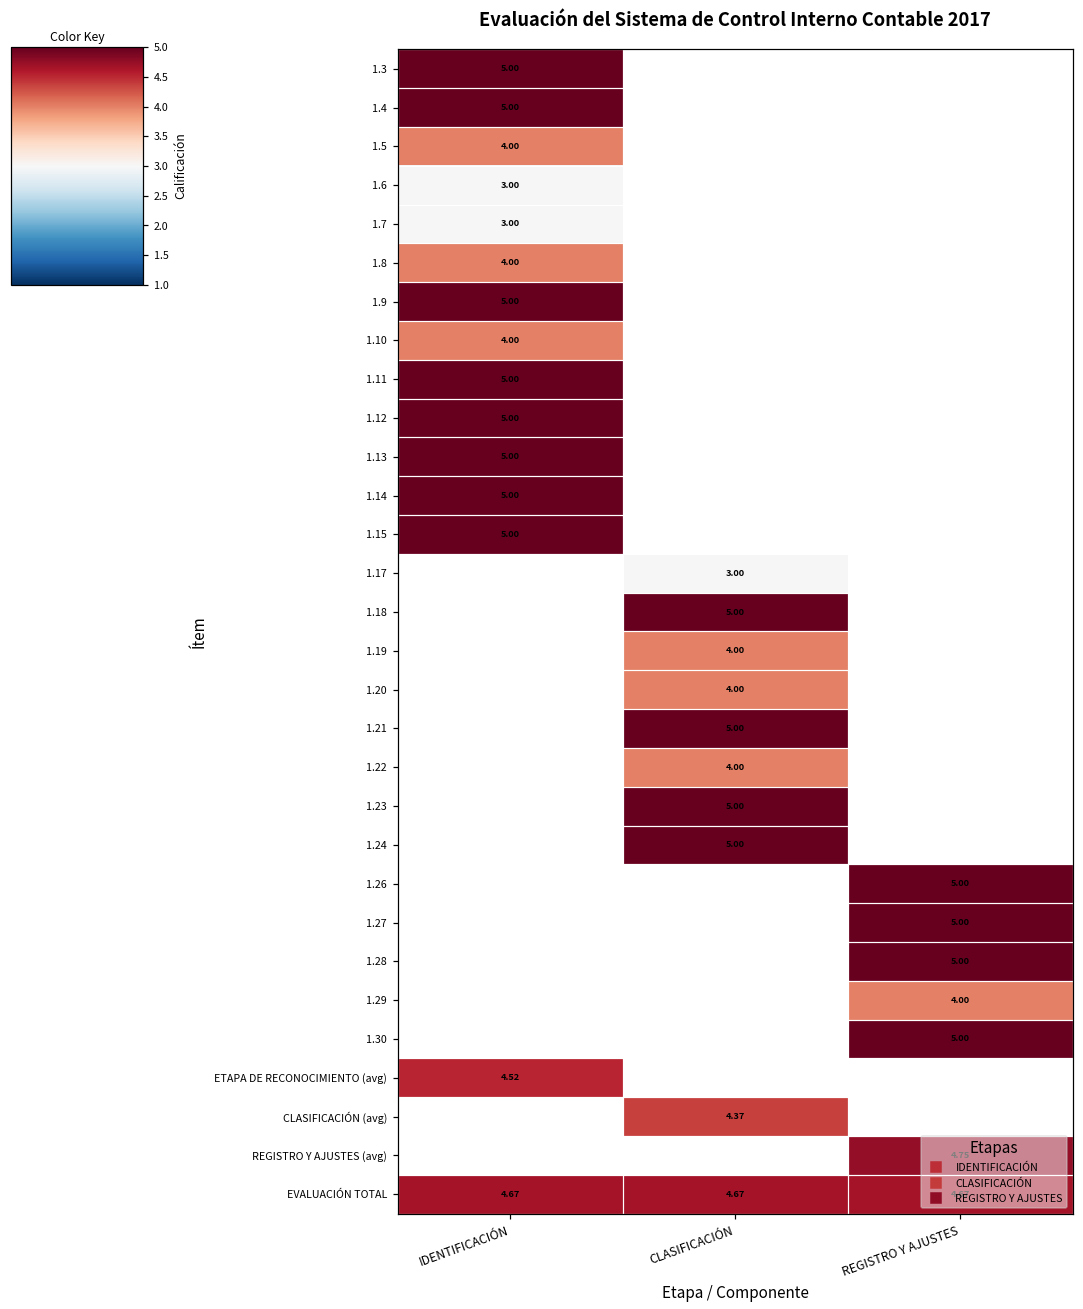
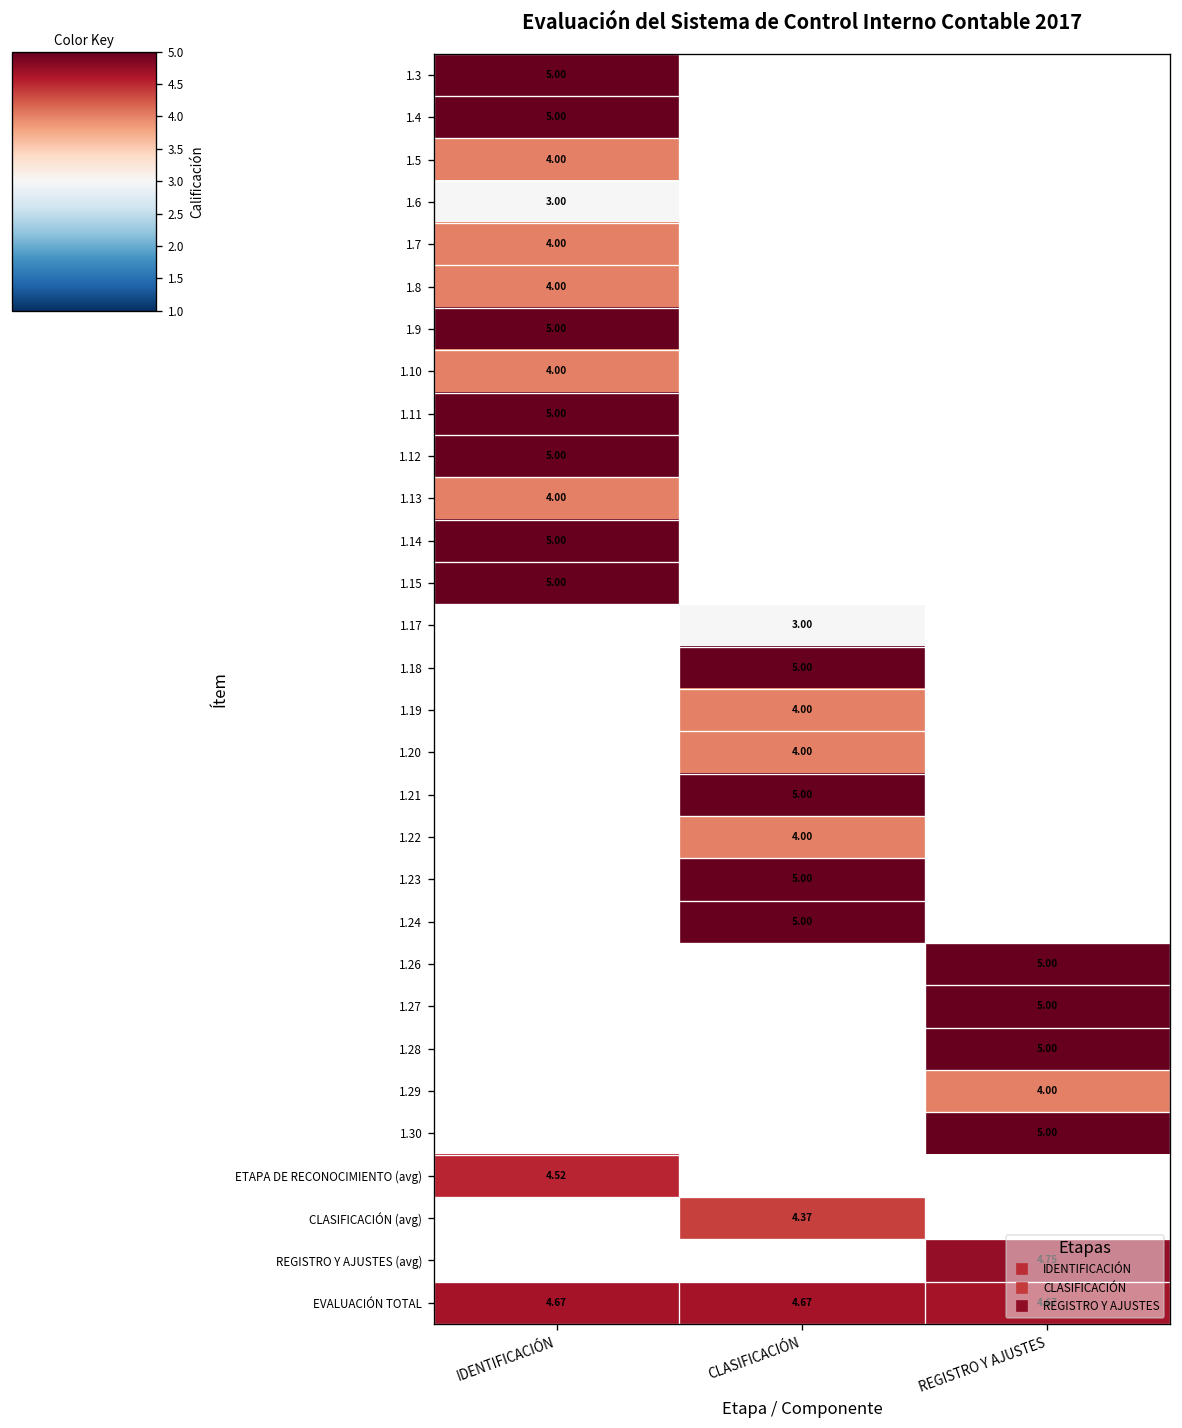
  {
    "1.3": {
      "IDENTIFICACIÓN": 5.00
    },
    "1.4": {
      "IDENTIFICACIÓN": 5.00
    },
    "1.5": {
      "IDENTIFICACIÓN": 4.00
    },
    "1.6": {
      "IDENTIFICACIÓN": 3.00
    },
    "1.7": {
-     "IDENTIFICACIÓN": 3.00
+     "IDENTIFICACIÓN": 4.00
    },
    "1.8": {
      "IDENTIFICACIÓN": 4.00
    },
    "1.9": {
      "IDENTIFICACIÓN": 5.00
    },
    "1.10": {
      "IDENTIFICACIÓN": 4.00
    },
    "1.11": {
      "IDENTIFICACIÓN": 5.00
    },
    "1.12": {
      "IDENTIFICACIÓN": 5.00
    },
    "1.13": {
-     "IDENTIFICACIÓN": 5.00
+     "IDENTIFICACIÓN": 4.00
    },
    "1.14": {
      "IDENTIFICACIÓN": 5.00
    },
    "1.15": {
      "IDENTIFICACIÓN": 5.00
    },
    "1.17": {
      "CLASIFICACIÓN": 3.00
    },
    "1.18": {
      "CLASIFICACIÓN": 5.00
    },
    "1.19": {
      "CLASIFICACIÓN": 4.00
    },
    "1.20": {
      "CLASIFICACIÓN": 4.00
    },
    "1.21": {
      "CLASIFICACIÓN": 5.00
    },
    "1.22": {
      "CLASIFICACIÓN": 4.00
    },
    "1.23": {
      "CLASIFICACIÓN": 5.00
    },
    "1.24": {
      "CLASIFICACIÓN": 5.00
    },
    "1.26": {
      "REGISTRO Y AJUSTES": 5.00
    },
    "1.27": {
      "REGISTRO Y AJUSTES": 5.00
    },
    "1.28": {
      "REGISTRO Y AJUSTES": 5.00
    },
    "1.29": {
      "REGISTRO Y AJUSTES": 4.00
    },
    "1.30": {
      "REGISTRO Y AJUSTES": 5.00
    },
    "ETAPA DE RECONOCIMIENTO (avg)": {
      "IDENTIFICACIÓN": 4.52
    },
    "CLASIFICACIÓN (avg)": {
      "CLASIFICACIÓN": 4.37
    },
    "EVALUACIÓN TOTAL": {
      "IDENTIFICACIÓN": 4.67,
      "CLASIFICACIÓN": 4.67
    }
  }
